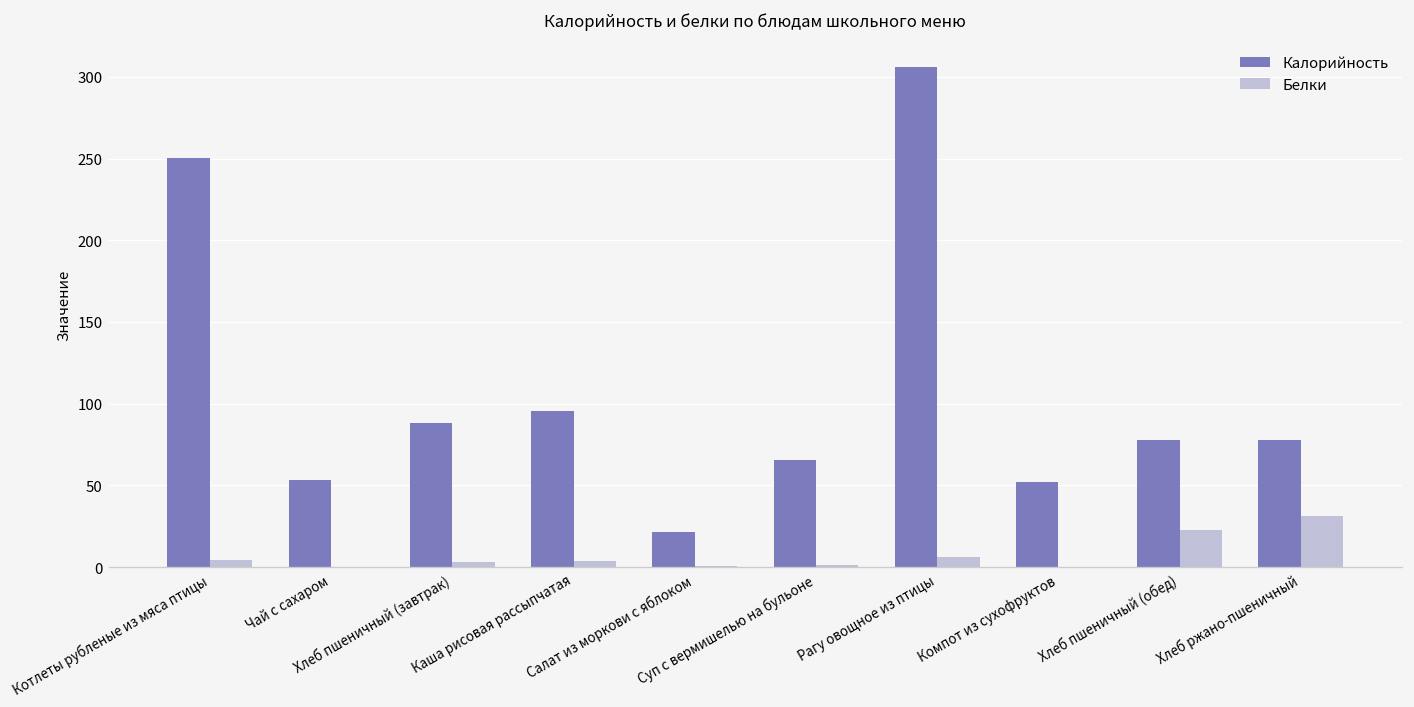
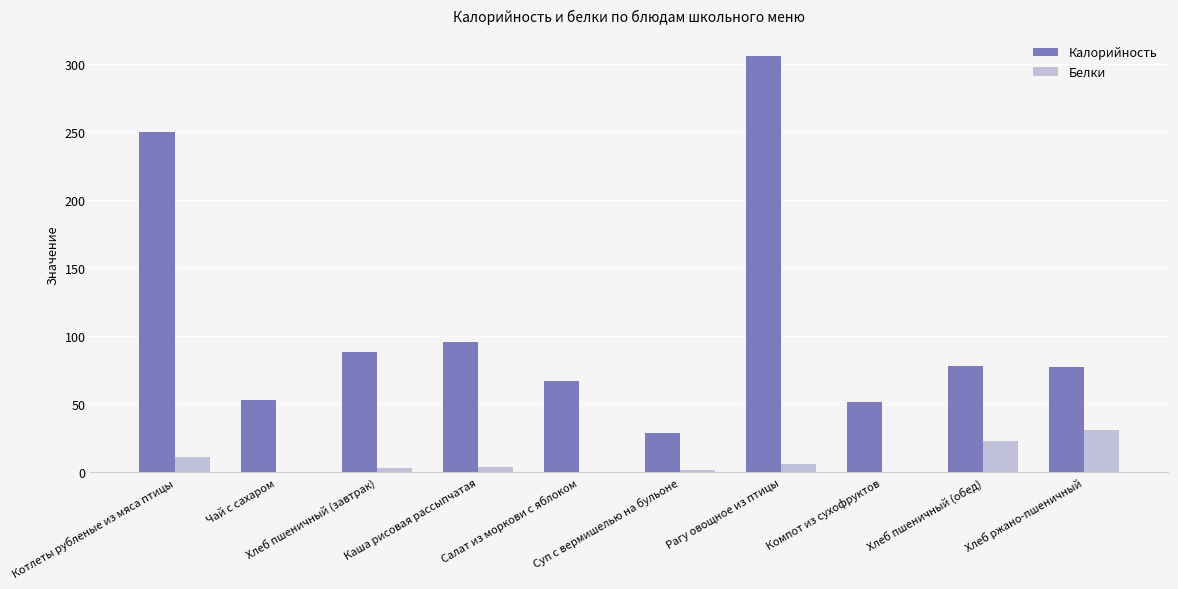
  {
    "Калорийность": {
      "Котлеты рубленые из мяса птицы": 250,
      "Чай с сахаром": 53,
      "Хлеб пшеничный (завтрак)": 88,
      "Каша рисовая рассыпчатая": 95,
-     "Салат из моркови с яблоком": 21,
-     "Суп с вермишелью на бульоне": 66,
+     "Салат из моркови с яблоком": 67,
+     "Суп с вермишелью на бульоне": 29,
      "Рагу овощное из птицы": 306,
      "Компот из сухофруктов": 52,
      "Хлеб пшеничный (обед)": 78,
      "Хлеб ржано-пшеничный": 78
    },
    "Белки": {
-     "Котлеты рубленые из мяса птицы": 5,
+     "Котлеты рубленые из мяса птицы": 11,
      "Хлеб пшеничный (завтрак)": 3,
      "Каша рисовая рассыпчатая": 4,
      "Рагу овощное из птицы": 6,
      "Хлеб пшеничный (обед)": 23,
      "Хлеб ржано-пшеничный": 31
    }
  }
